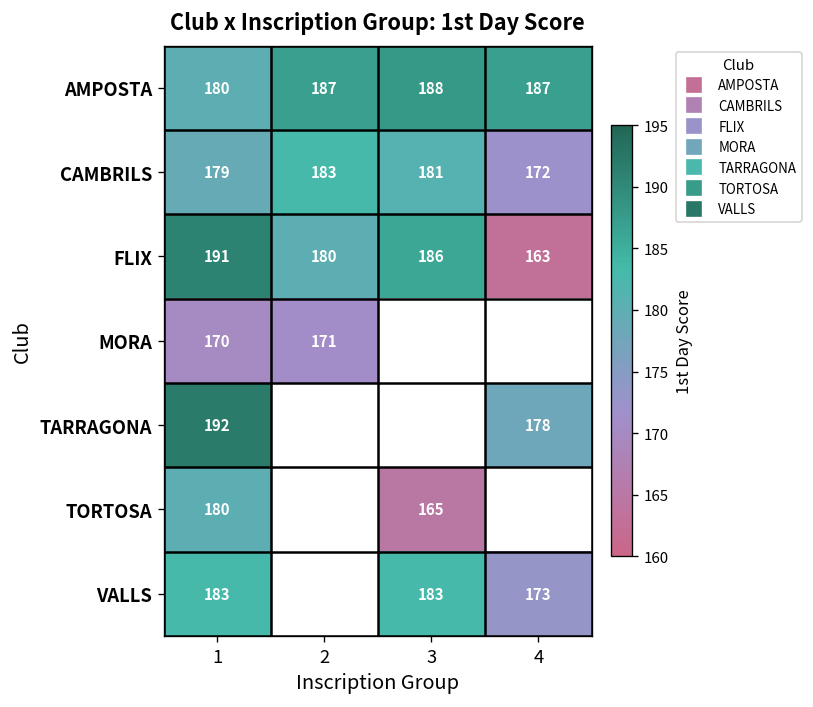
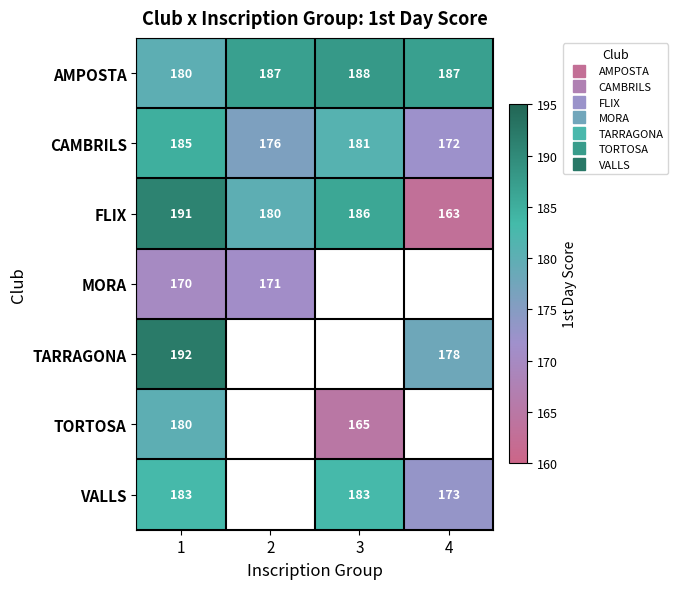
  {
    "AMPOSTA": {
      "1": 180,
      "2": 187,
      "3": 188,
      "4": 187
    },
    "CAMBRILS": {
-     "1": 179,
-     "2": 183,
+     "1": 185,
+     "2": 176,
      "3": 181,
      "4": 172
    },
    "FLIX": {
      "1": 191,
      "2": 180,
      "3": 186,
      "4": 163
    },
    "MORA": {
      "1": 170,
      "2": 171
    },
    "TARRAGONA": {
      "1": 192,
      "4": 178
    },
    "TORTOSA": {
      "1": 180,
      "3": 165
    },
    "VALLS": {
      "1": 183,
      "3": 183,
      "4": 173
    }
  }
